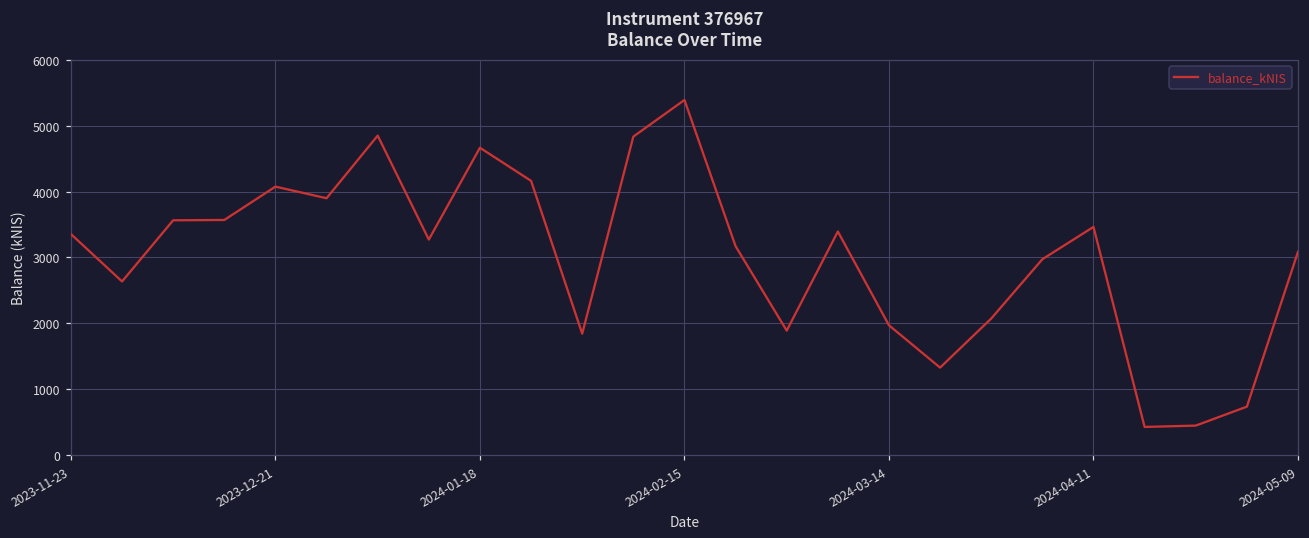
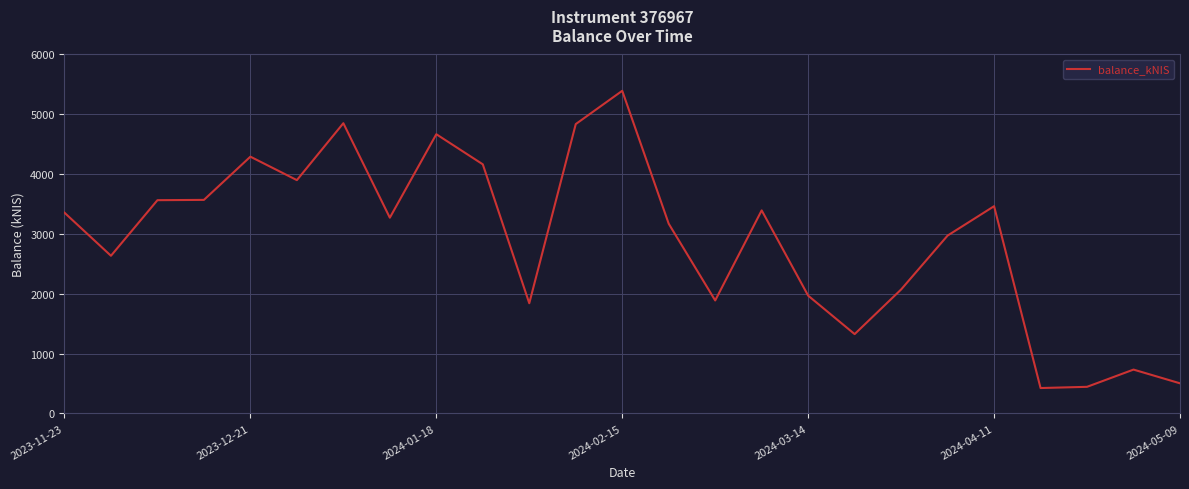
  {
    "2023-11-23": 3400,
-   "2023-12-21": 4100,
+   "2023-12-21": 4300,
    "2024-01-18": 4700,
    "2024-02-15": 5400,
    "2024-03-14": 2000,
    "2024-04-11": 3500,
-   "2024-05-09": 3100
+   "2024-05-09": 500
  }
